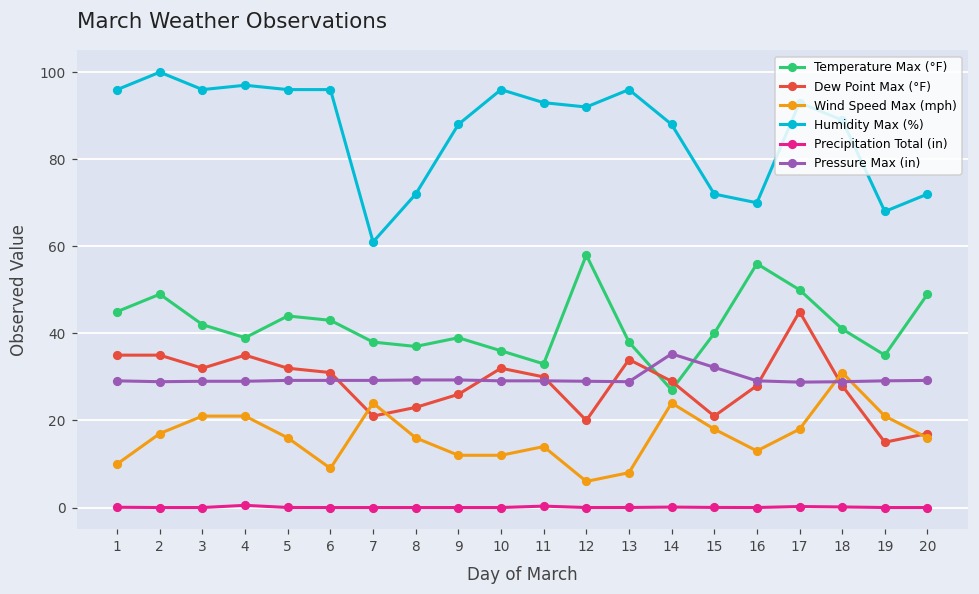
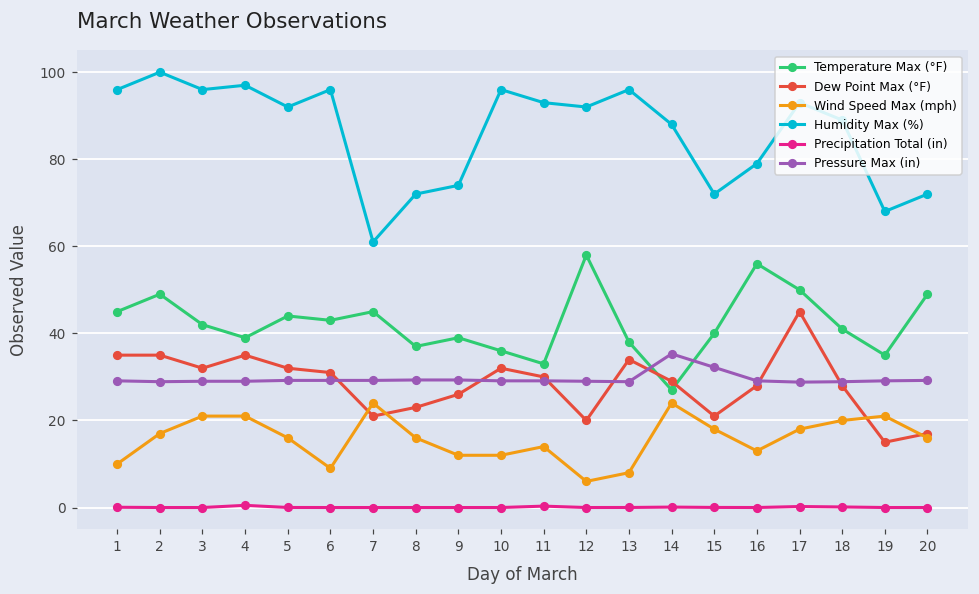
  {
    "Temperature Max (°F)": {
      "1": 45,
      "2": 49,
      "3": 42,
      "4": 39,
      "5": 44,
      "6": 43,
-     "7": 38,
+     "7": 45,
      "8": 37,
      "9": 39,
      "10": 36,
      "11": 33,
      "12": 58,
      "13": 38,
      "14": 27,
      "15": 40,
      "16": 56,
      "17": 50,
      "18": 41,
      "19": 35,
      "20": 49
    },
    "Dew Point Max (°F)": {
      "1": 35,
      "2": 35,
      "3": 32,
      "4": 35,
      "5": 32,
      "6": 31,
      "7": 21,
      "8": 23,
      "9": 26,
      "10": 32,
      "11": 30,
      "12": 20,
      "13": 34,
      "14": 29,
      "15": 21,
      "16": 28,
      "17": 45,
      "18": 28,
      "19": 15,
      "20": 17
    },
    "Wind Speed Max (mph)": {
      "1": 10,
      "2": 17,
      "3": 21,
      "4": 21,
      "5": 16,
      "6": 9,
      "7": 24,
      "8": 16,
      "9": 12,
      "10": 12,
      "11": 14,
      "12": 6,
      "13": 8,
      "14": 24,
      "15": 18,
      "16": 13,
      "17": 18,
-     "18": 31,
+     "18": 20,
      "19": 21,
      "20": 16
    },
    "Humidity Max (%)": {
      "1": 96,
      "2": 100,
      "3": 96,
      "4": 97,
-     "5": 96,
+     "5": 92,
      "6": 96,
      "7": 61,
      "8": 72,
-     "9": 88,
+     "9": 74,
      "10": 96,
      "11": 93,
      "12": 92,
      "13": 96,
      "14": 88,
      "15": 72,
-     "16": 70,
+     "16": 79,
      "19": 68,
      "20": 72
    },
    "Precipitation Total (in)": {
      "1": 0,
      "2": 0,
      "3": 0,
      "4": 1,
      "5": 0,
      "6": 0,
      "7": 0,
      "8": 0,
      "9": 0,
      "10": 0,
      "11": 0,
      "12": 0,
      "13": 0,
      "14": 0,
      "15": 0,
      "16": 0,
      "17": 0,
      "18": 0,
      "19": 0,
      "20": 0
    },
    "Pressure Max (in)": {
      "1": 29,
      "2": 29,
      "3": 29,
      "4": 29,
      "5": 29,
      "6": 29,
      "7": 29,
      "8": 29,
      "9": 29,
      "10": 29,
      "11": 29,
      "12": 29,
      "13": 29,
      "14": 35,
      "15": 32,
      "16": 29,
      "17": 29,
      "18": 29,
      "19": 29,
      "20": 29
    }
  }
